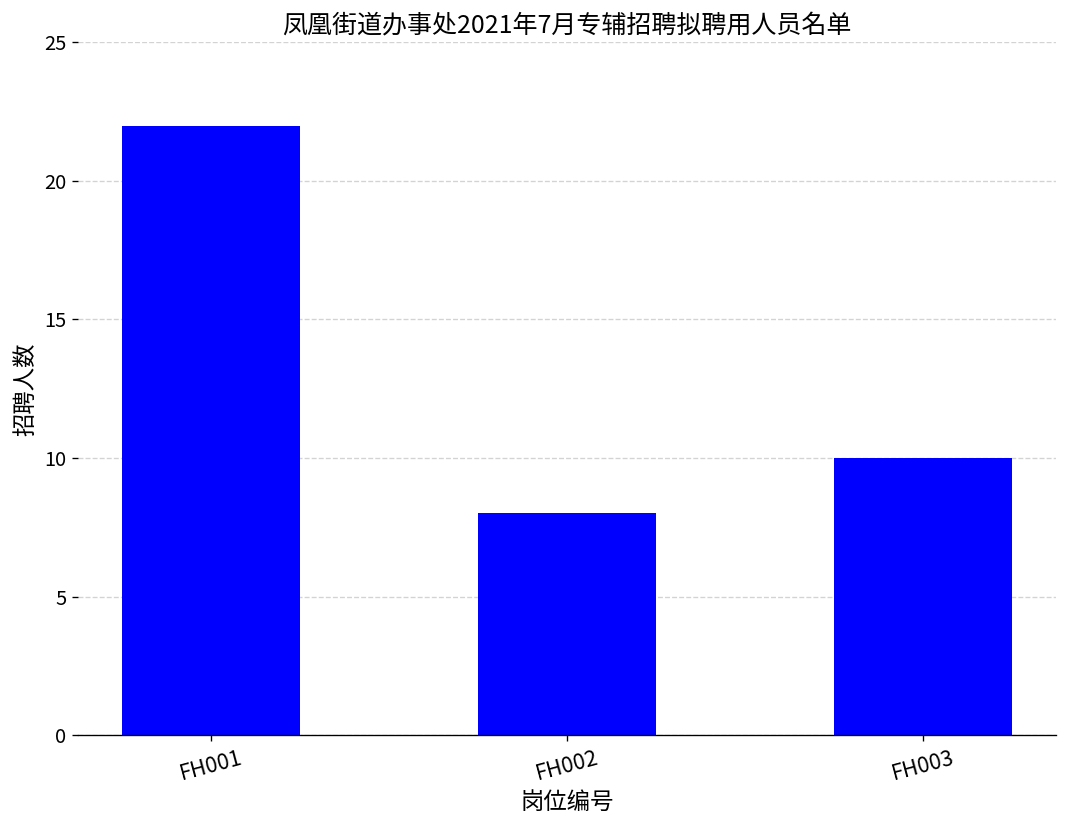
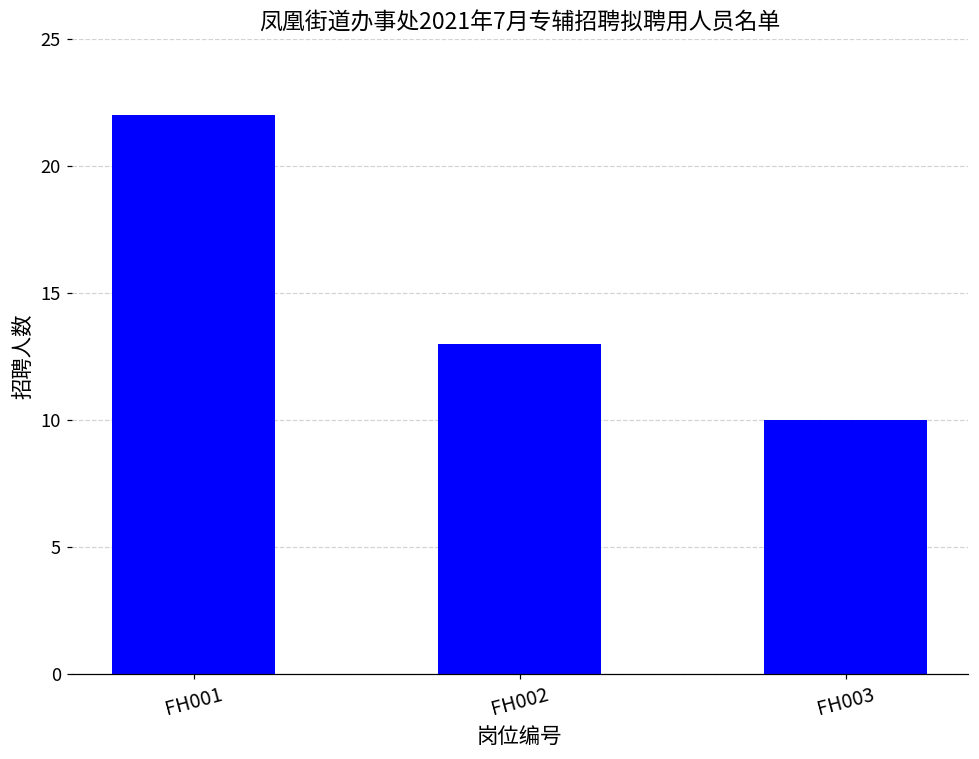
  {
    "FH001": 22,
-   "FH002": 8,
+   "FH002": 13,
    "FH003": 10
  }
